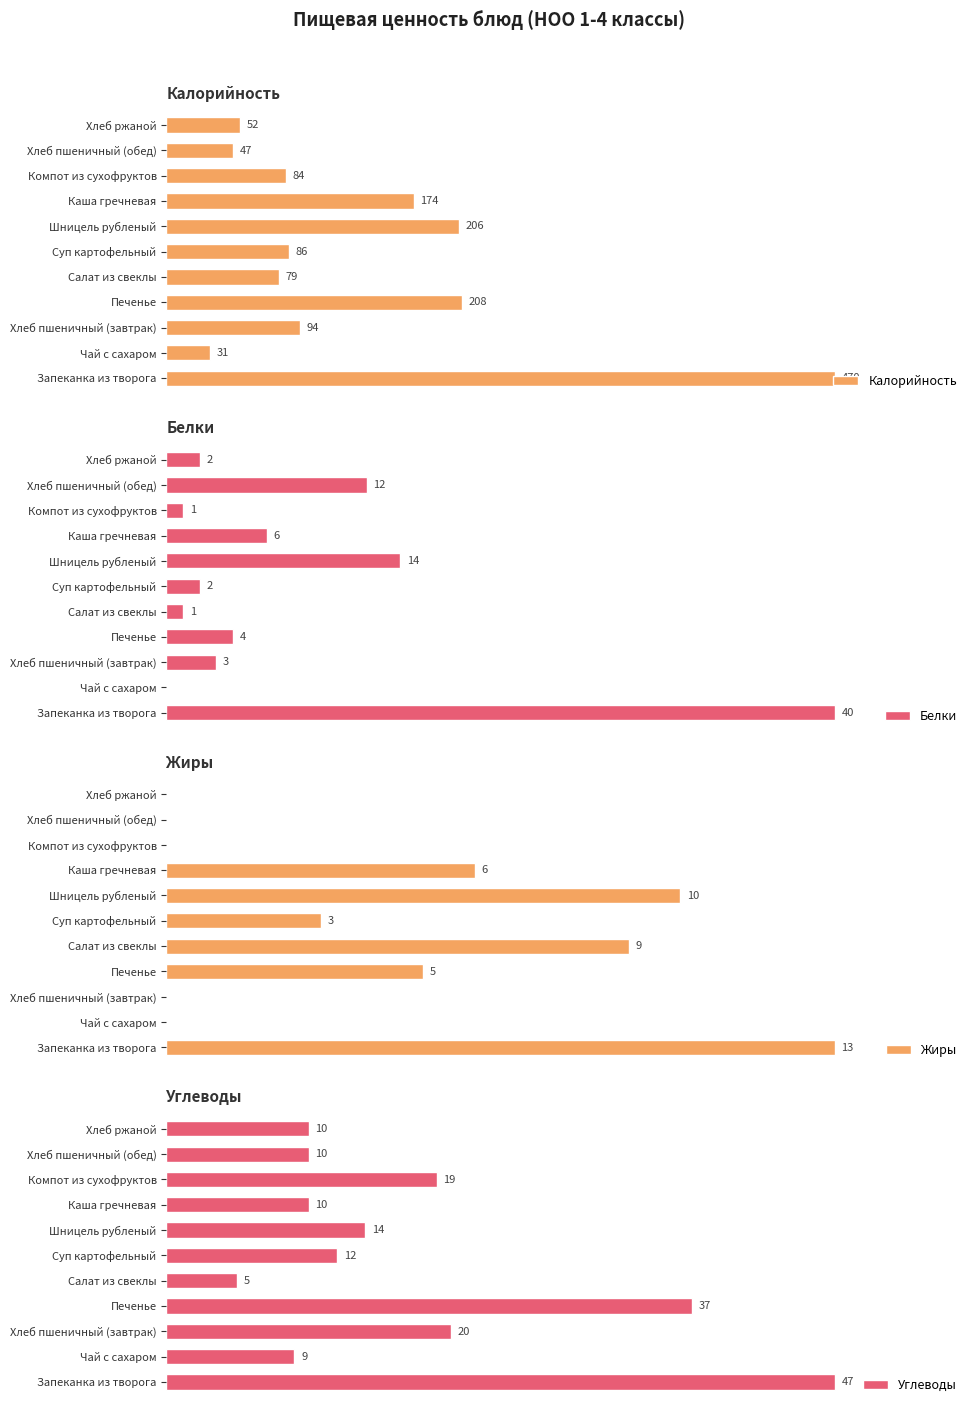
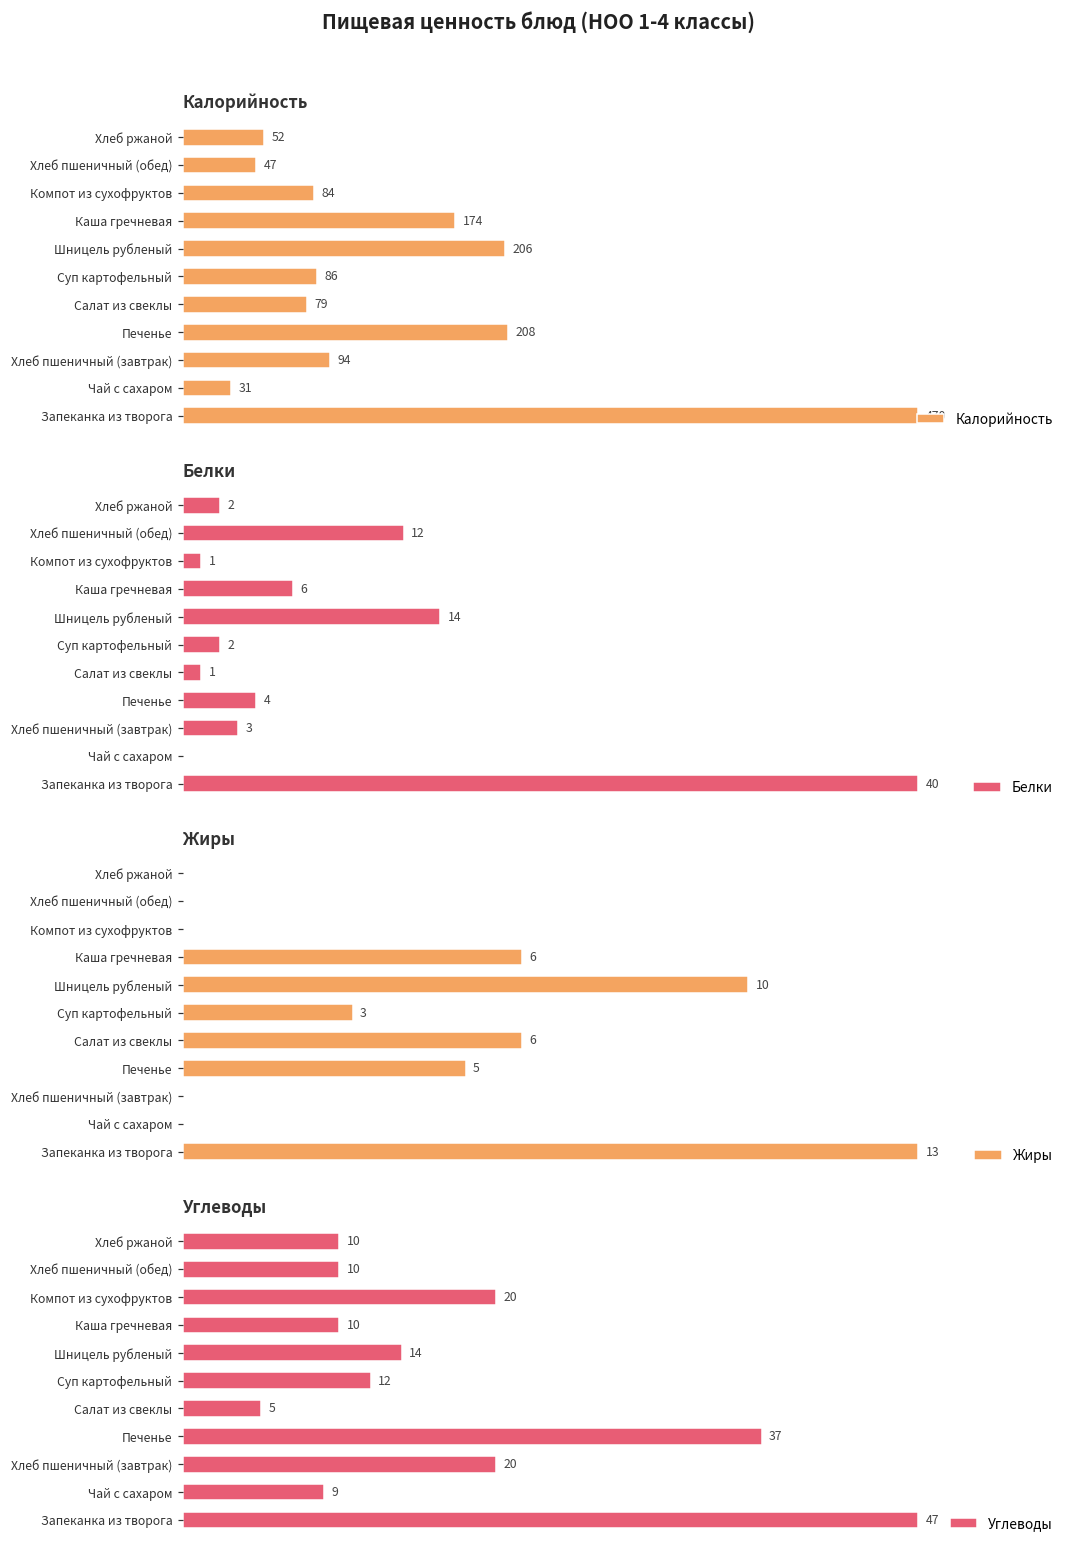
  {
    "Калорийность": {
      "Хлеб ржаной": 52,
      "Хлеб пшеничный (обед)": 47,
      "Компот из сухофруктов": 84,
      "Каша гречневая": 174,
      "Шницель рубленый": 206,
      "Суп картофельный": 86,
      "Салат из свеклы": 79,
      "Печенье": 208,
      "Хлеб пшеничный (завтрак)": 94,
      "Чай с сахаром": 31,
      "Запеканка из творога": 470
    },
    "Белки": {
      "Хлеб ржаной": 2,
      "Хлеб пшеничный (обед)": 12,
      "Компот из сухофруктов": 1,
      "Каша гречневая": 6,
      "Шницель рубленый": 14,
      "Суп картофельный": 2,
      "Салат из свеклы": 1,
      "Печенье": 4,
      "Хлеб пшеничный (завтрак)": 3,
      "Запеканка из творога": 40
    },
    "Жиры": {
      "Каша гречневая": 6,
      "Шницель рубленый": 10,
      "Суп картофельный": 3,
-     "Салат из свеклы": 9,
+     "Салат из свеклы": 6,
      "Печенье": 5,
      "Запеканка из творога": 13
    },
    "Углеводы": {
      "Хлеб ржаной": 10,
      "Хлеб пшеничный (обед)": 10,
-     "Компот из сухофруктов": 19,
+     "Компот из сухофруктов": 20,
      "Каша гречневая": 10,
      "Шницель рубленый": 14,
      "Суп картофельный": 12,
      "Салат из свеклы": 5,
      "Печенье": 37,
      "Хлеб пшеничный (завтрак)": 20,
      "Чай с сахаром": 9,
      "Запеканка из творога": 47
    }
  }
